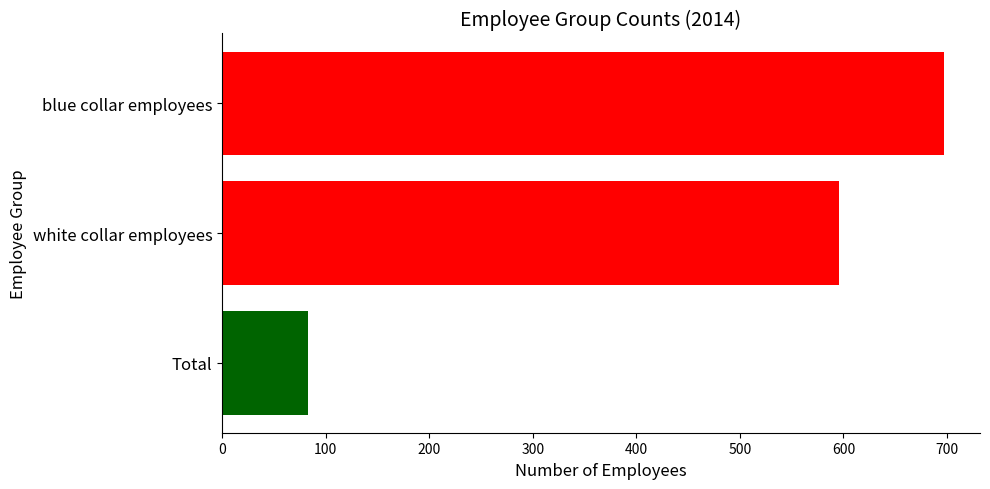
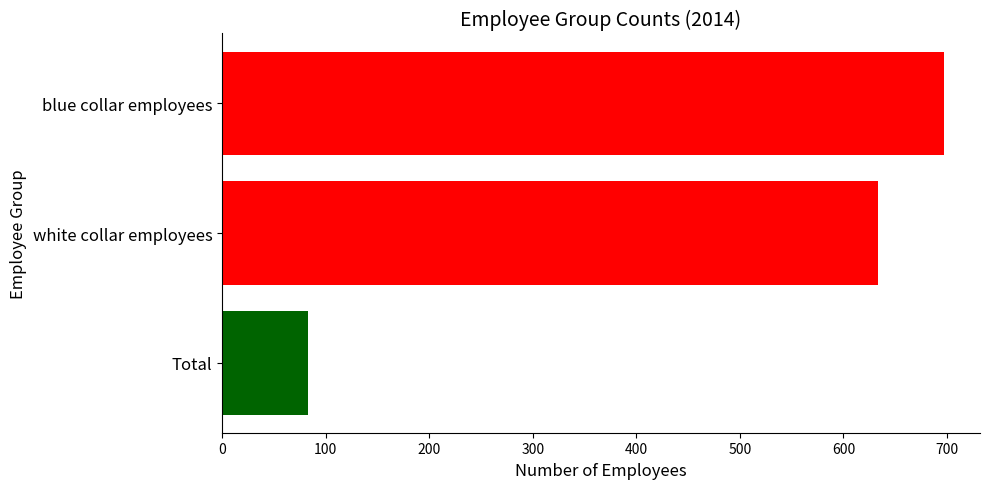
  {
    "blue collar employees": 697,
-   "white collar employees": 596,
+   "white collar employees": 633,
    "Total": 83
  }
